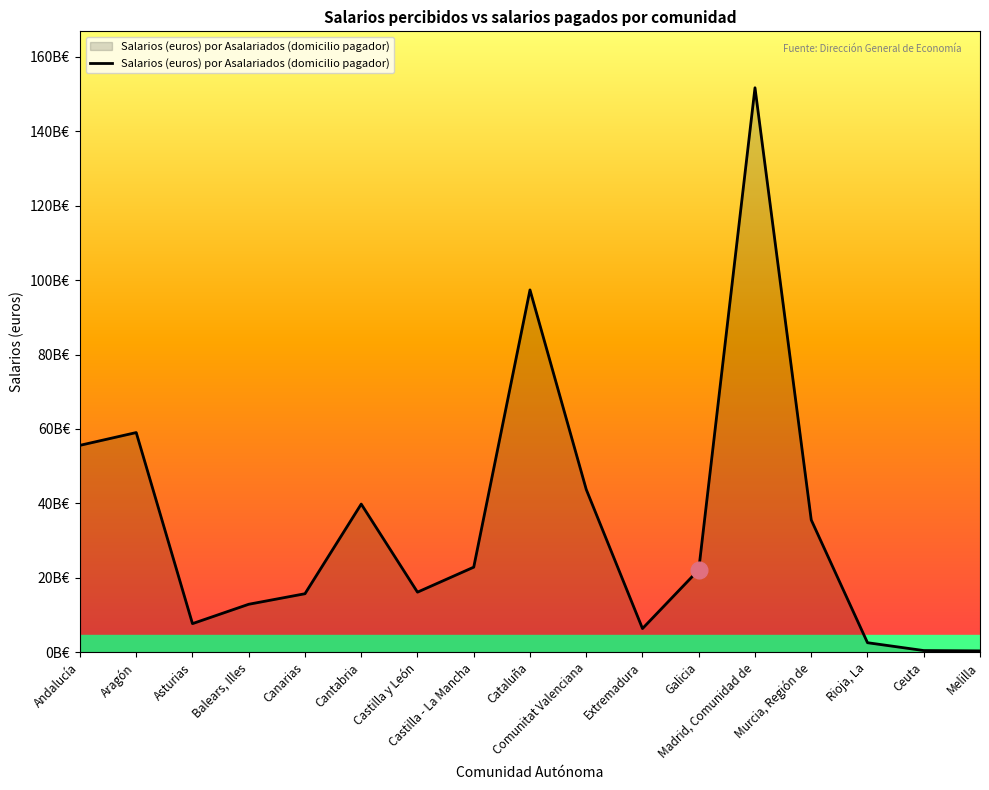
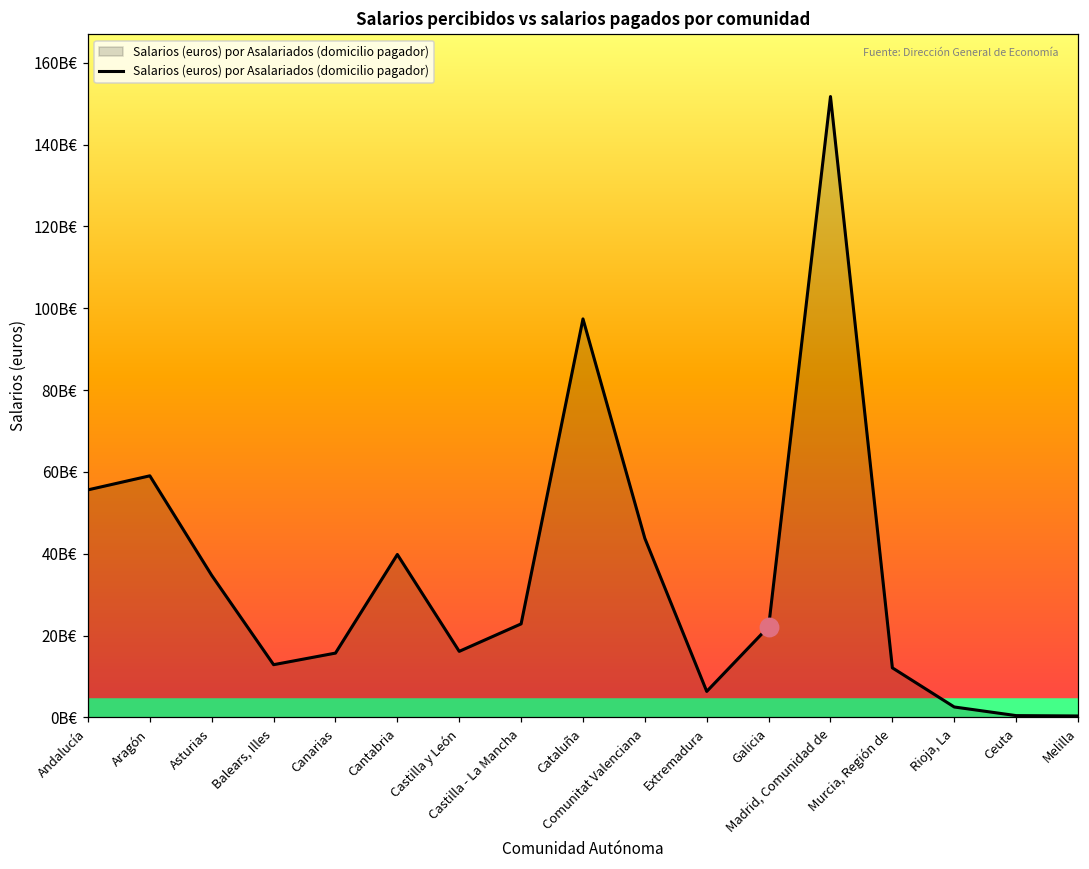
  {
    "Salarios (euros) por Asalariados (domicilio pagador)": {
      "Andalucía": "56B€",
      "Aragón": "59B€",
-     "Asturias": "8B€",
+     "Asturias": "35B€",
      "Balears, Illes": "13B€",
      "Canarias": "16B€",
      "Cantabria": "40B€",
      "Castilla y León": "16B€",
      "Castilla - La Mancha": "23B€",
      "Cataluña": "97B€",
      "Comunitat Valenciana": "44B€",
      "Extremadura": "6B€",
      "Madrid, Comunidad de": "152B€",
-     "Murcia, Región de": "36B€"
+     "Murcia, Región de": "12B€"
    }
  }
